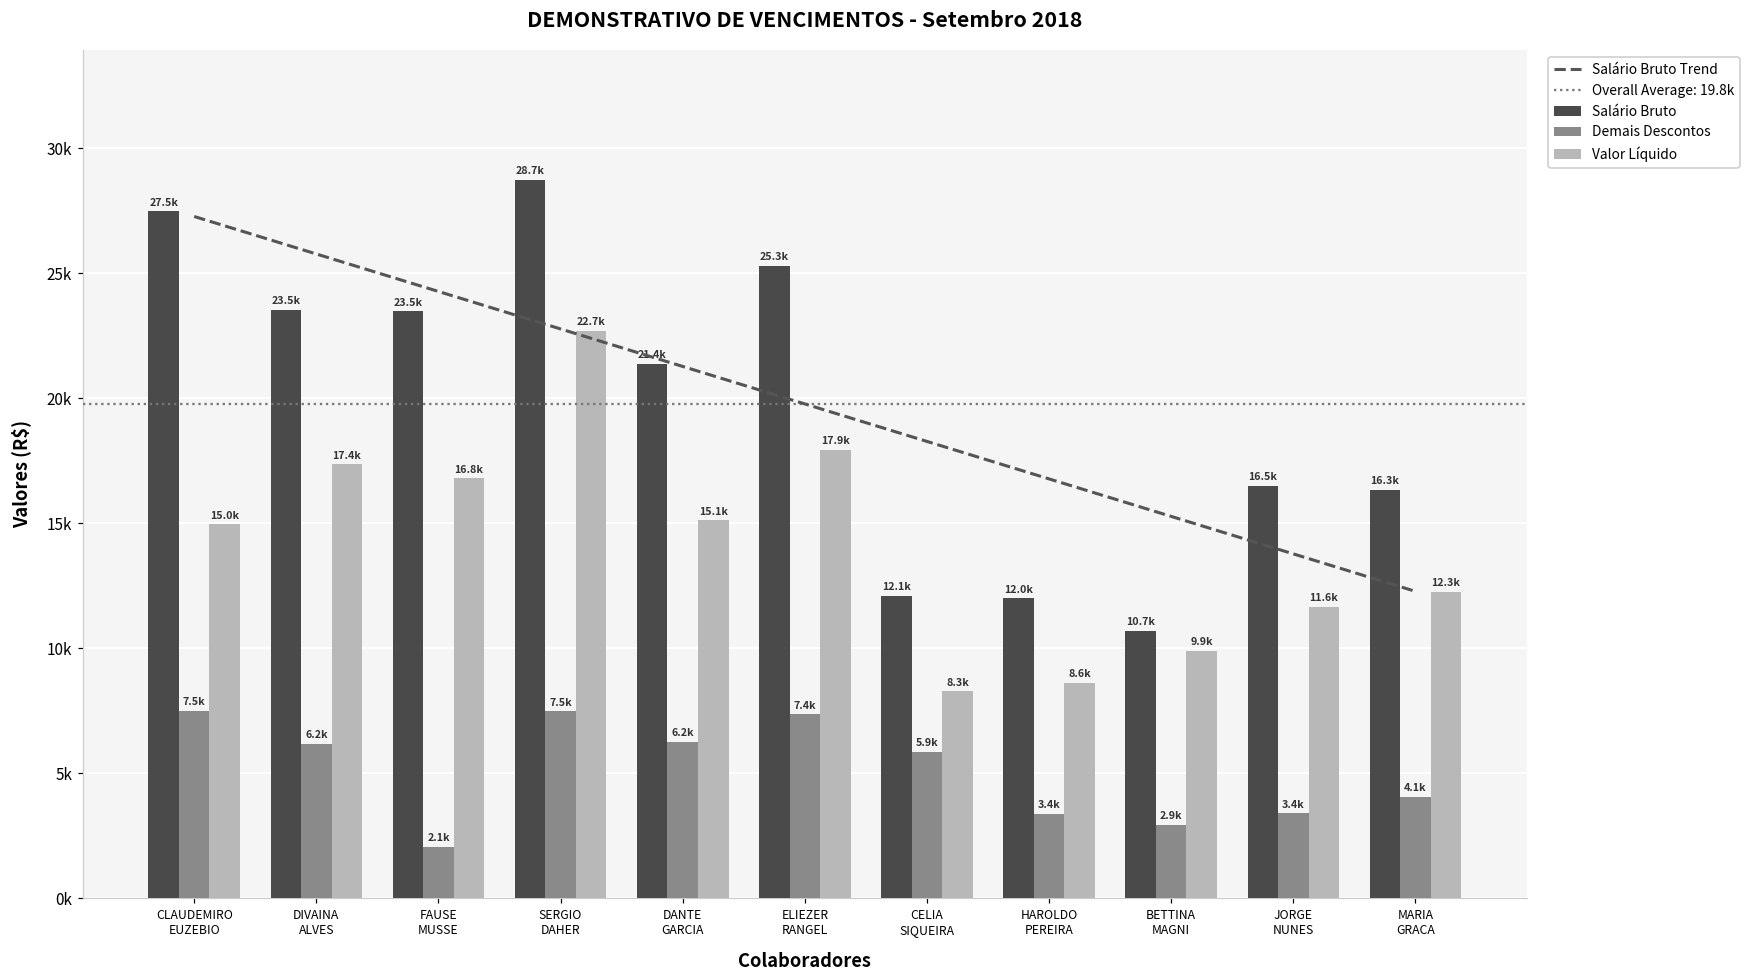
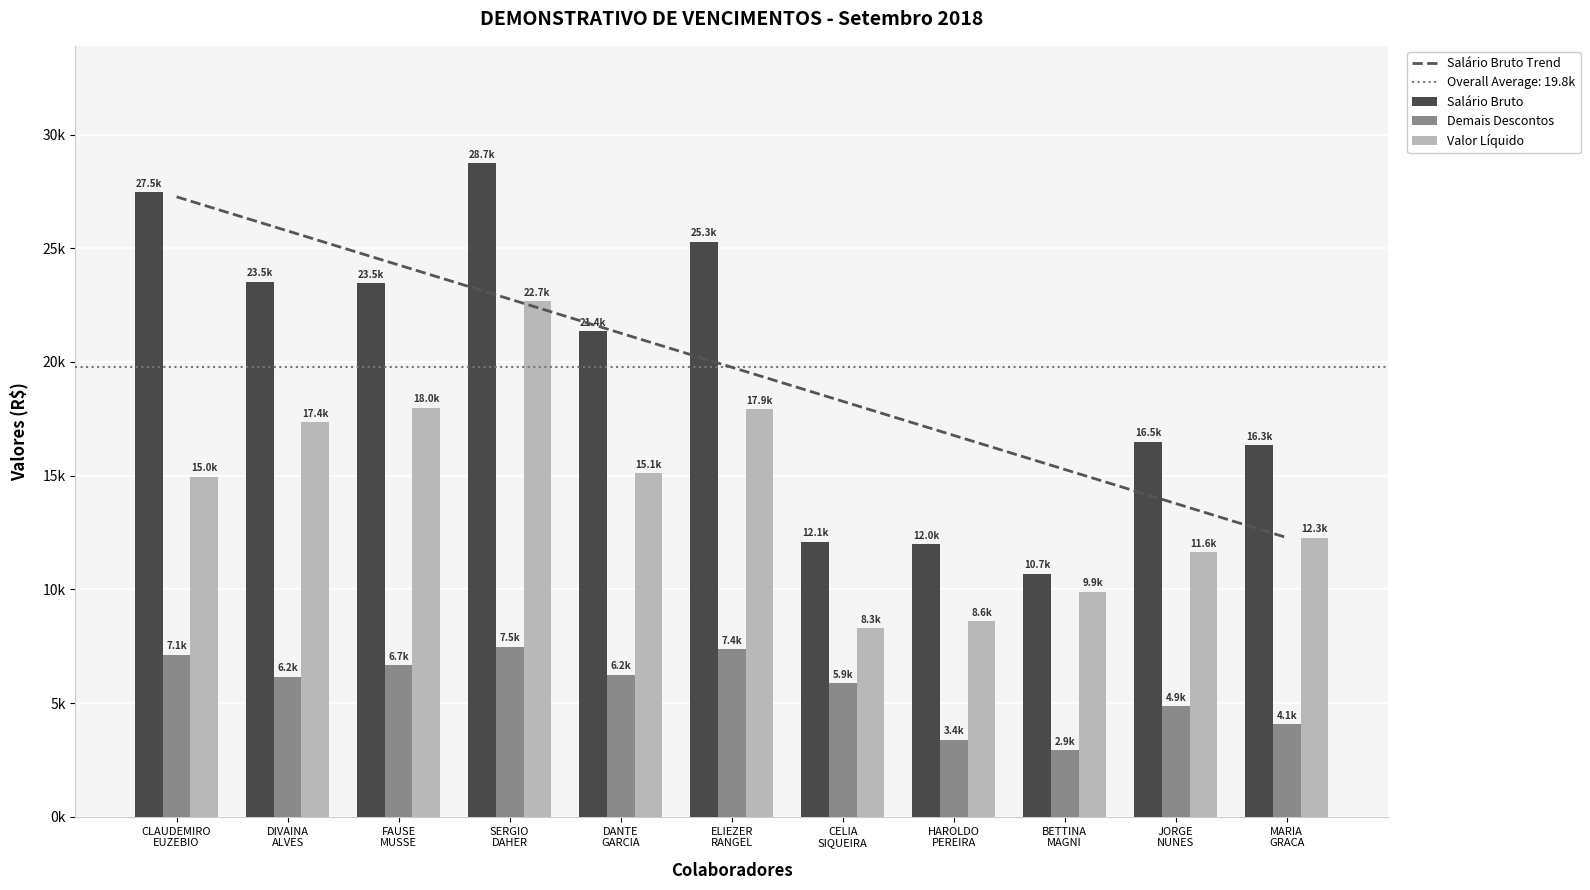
  {
    "Demais Descontos": {
-     "CLAUDEMIRO EUZEBIO": "7.5k",
+     "CLAUDEMIRO EUZEBIO": "7.1k",
      "DIVAINA ALVES": "6.2k",
-     "FAUSE MUSSE": "2.1k",
+     "FAUSE MUSSE": "6.7k",
      "SERGIO DAHER": "7.5k",
      "DANTE GARCIA": "6.2k",
      "ELIEZER RANGEL": "7.4k",
      "CELIA SIQUEIRA": "5.9k",
      "HAROLDO PEREIRA": "3.4k",
      "BETTINA MAGNI": "2.9k",
-     "JORGE NUNES": "3.4k",
+     "JORGE NUNES": "4.9k",
      "MARIA GRACA": "4.1k"
    },
    "Valor Líquido": {
      "CLAUDEMIRO EUZEBIO": "15.0k",
      "DIVAINA ALVES": "17.4k",
-     "FAUSE MUSSE": "16.8k",
+     "FAUSE MUSSE": "18.0k",
      "SERGIO DAHER": "22.7k",
      "DANTE GARCIA": "15.1k",
      "ELIEZER RANGEL": "17.9k",
      "CELIA SIQUEIRA": "8.3k",
      "HAROLDO PEREIRA": "8.6k",
      "BETTINA MAGNI": "9.9k",
      "JORGE NUNES": "11.6k",
      "MARIA GRACA": "12.3k"
    }
  }
